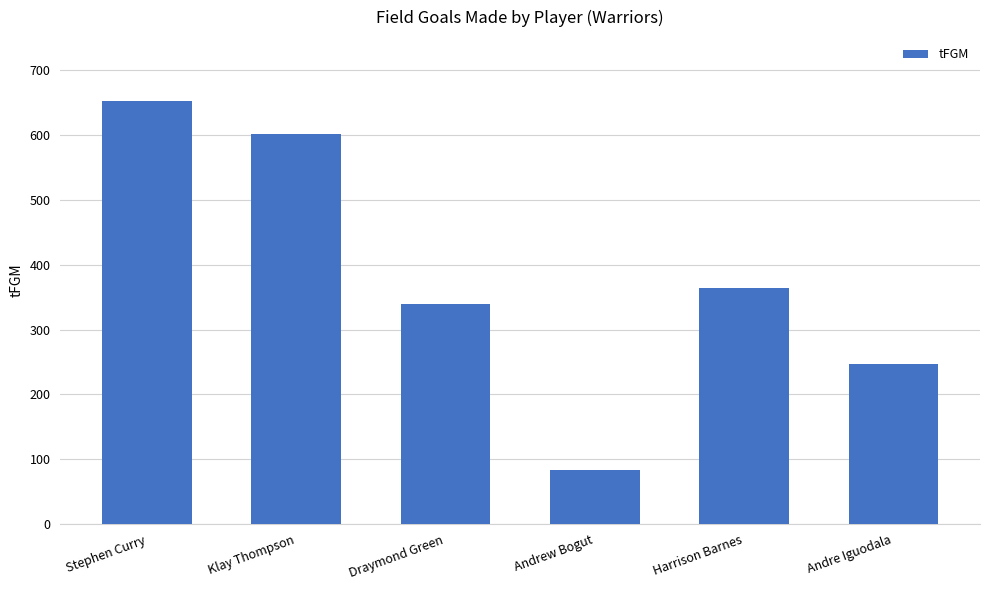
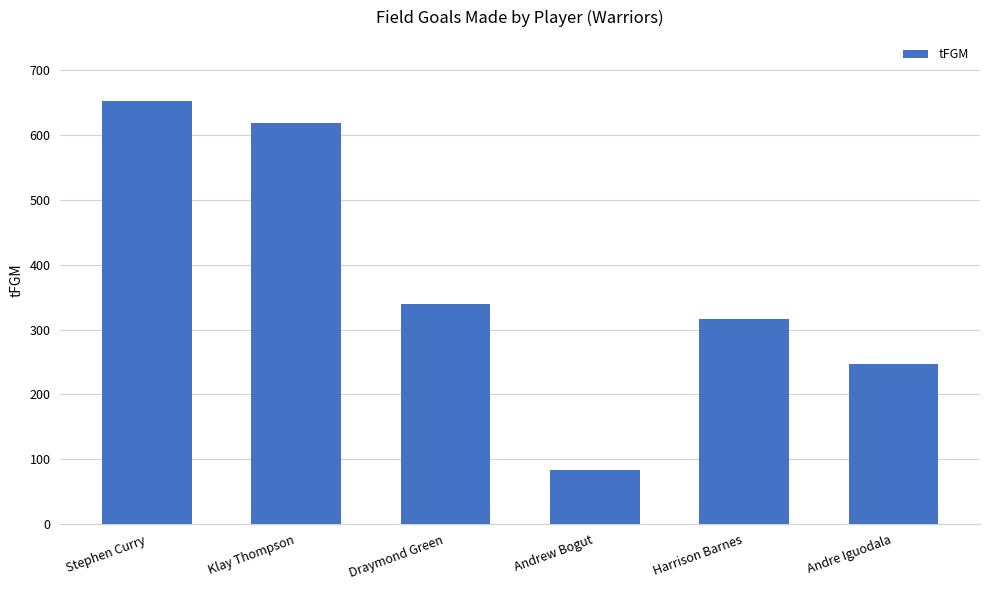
  {
    "Stephen Curry": 650,
-   "Klay Thompson": 600,
+   "Klay Thompson": 620,
    "Draymond Green": 340,
    "Andrew Bogut": 80,
-   "Harrison Barnes": 360,
+   "Harrison Barnes": 320,
    "Andre Iguodala": 250
  }
